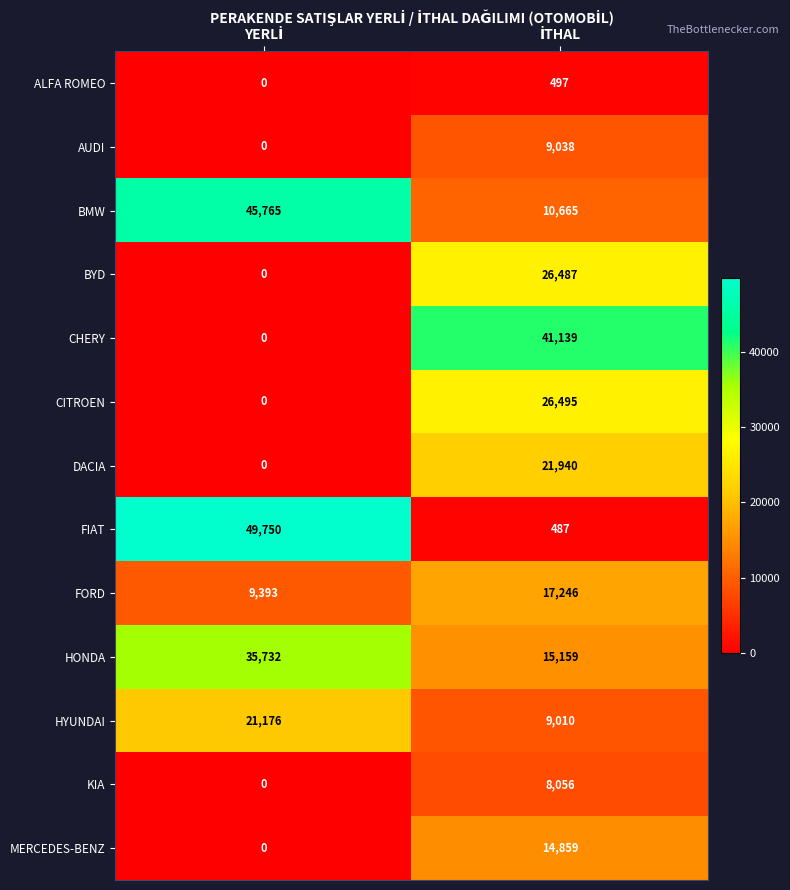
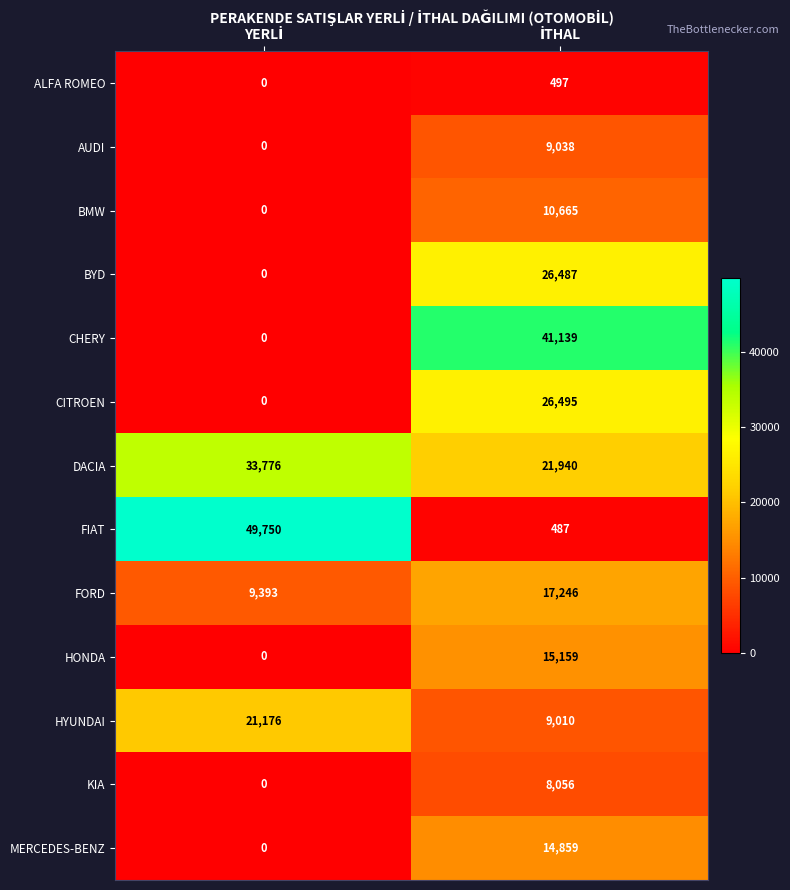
  {
    "ALFA ROMEO": {
      "YERLİ": "0",
      "İTHAL": "497"
    },
    "AUDI": {
      "YERLİ": "0",
      "İTHAL": "9,038"
    },
    "BMW": {
-     "YERLİ": "45,765",
+     "YERLİ": "0",
      "İTHAL": "10,665"
    },
    "BYD": {
      "YERLİ": "0",
      "İTHAL": "26,487"
    },
    "CHERY": {
      "YERLİ": "0",
      "İTHAL": "41,139"
    },
    "CITROEN": {
      "YERLİ": "0",
      "İTHAL": "26,495"
    },
    "DACIA": {
-     "YERLİ": "0",
+     "YERLİ": "33,776",
      "İTHAL": "21,940"
    },
    "FIAT": {
      "YERLİ": "49,750",
      "İTHAL": "487"
    },
    "FORD": {
      "YERLİ": "9,393",
      "İTHAL": "17,246"
    },
    "HONDA": {
-     "YERLİ": "35,732",
+     "YERLİ": "0",
      "İTHAL": "15,159"
    },
    "HYUNDAI": {
      "YERLİ": "21,176",
      "İTHAL": "9,010"
    },
    "KIA": {
      "YERLİ": "0",
      "İTHAL": "8,056"
    },
    "MERCEDES-BENZ": {
      "YERLİ": "0",
      "İTHAL": "14,859"
    }
  }
